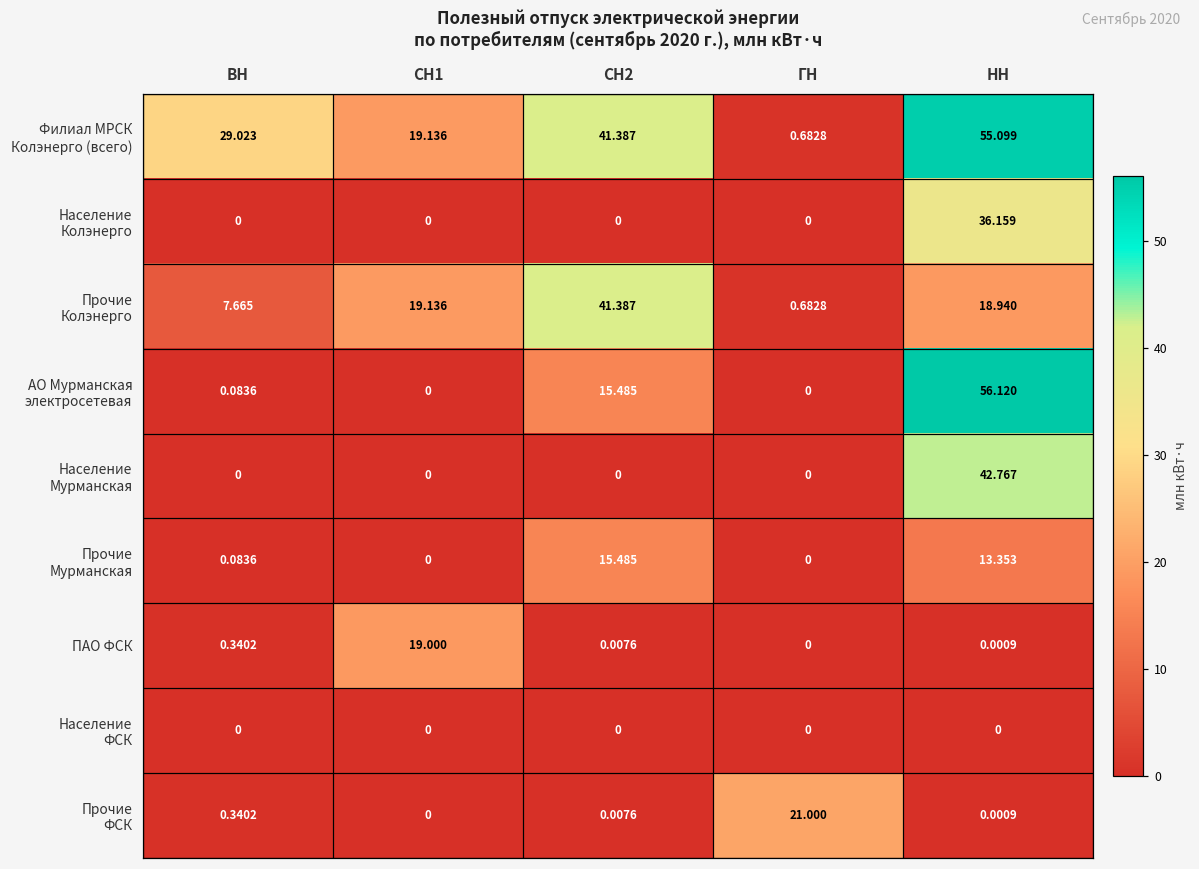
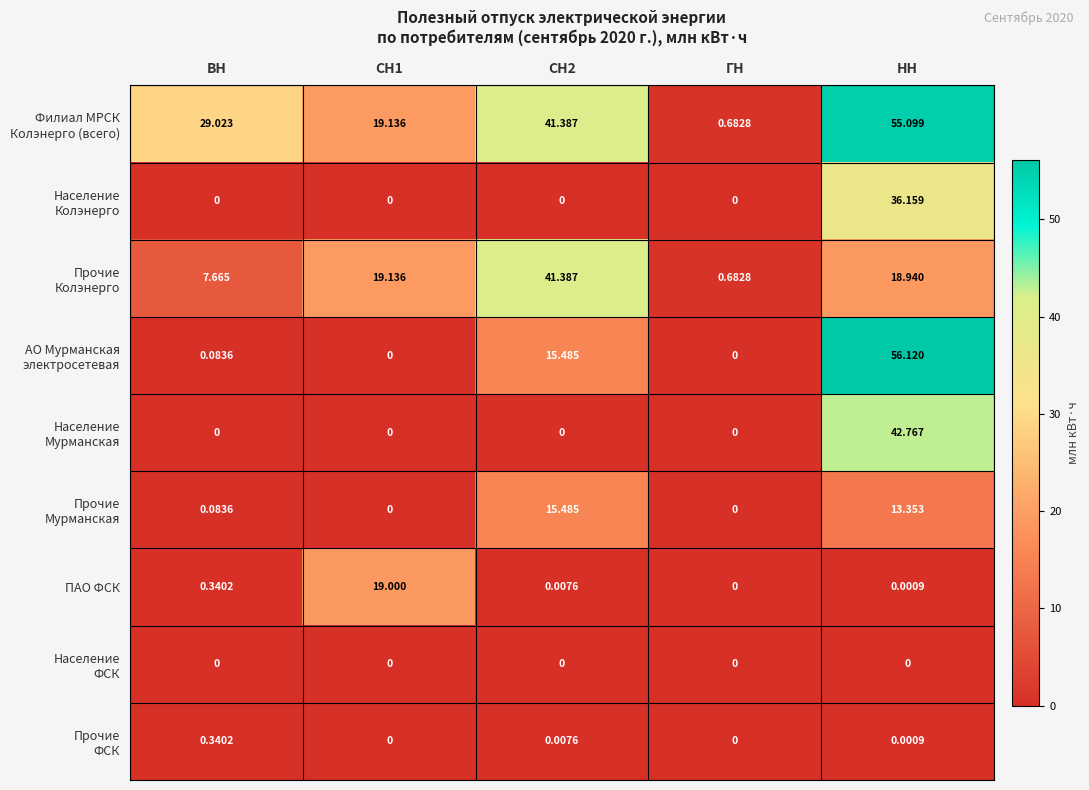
  {
    "Филиал МРСК Колэнерго (всего)": {
      "ВН": 29.023,
      "СН1": 19.136,
      "СН2": 41.387,
      "ГН": 0.6828,
      "НН": 55.099
    },
    "Население Колэнерго": {
      "ВН": 0,
      "СН1": 0,
      "СН2": 0,
      "ГН": 0,
      "НН": 36.159
    },
    "Прочие Колэнерго": {
      "ВН": 7.665,
      "СН1": 19.136,
      "СН2": 41.387,
      "ГН": 0.6828,
      "НН": 18.940
    },
    "АО Мурманская электросетевая": {
      "ВН": 0.0836,
      "СН1": 0,
      "СН2": 15.485,
      "ГН": 0,
      "НН": 56.120
    },
    "Население Мурманская": {
      "ВН": 0,
      "СН1": 0,
      "СН2": 0,
      "ГН": 0,
      "НН": 42.767
    },
    "Прочие Мурманская": {
      "ВН": 0.0836,
      "СН1": 0,
      "СН2": 15.485,
      "ГН": 0,
      "НН": 13.353
    },
    "ПАО ФСК": {
      "ВН": 0.3402,
      "СН1": 19.000,
      "СН2": 0.0076,
      "ГН": 0,
      "НН": 0.0009
    },
    "Население ФСК": {
      "ВН": 0,
      "СН1": 0,
      "СН2": 0,
      "ГН": 0,
      "НН": 0
    },
    "Прочие ФСК": {
      "ВН": 0.3402,
      "СН1": 0,
      "СН2": 0.0076,
-     "ГН": 21.000,
+     "ГН": 0,
      "НН": 0.0009
    }
  }
